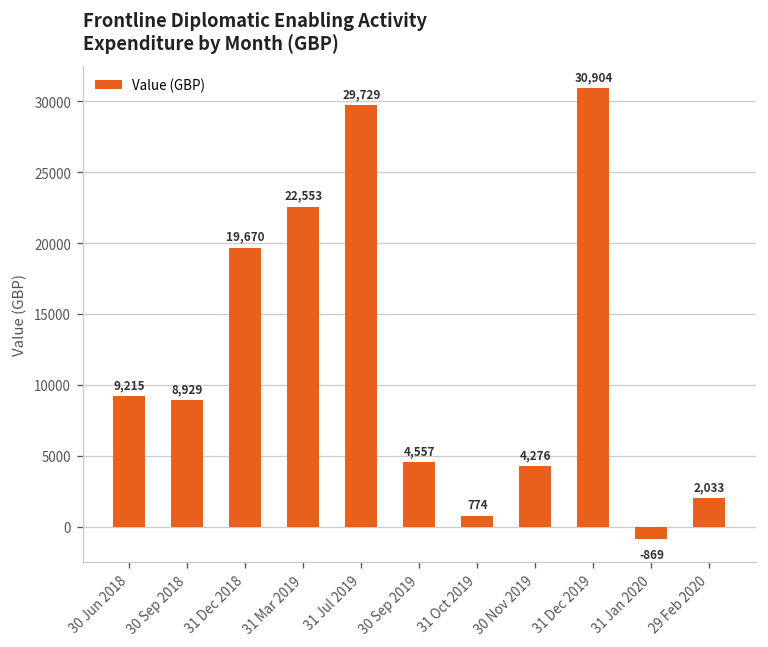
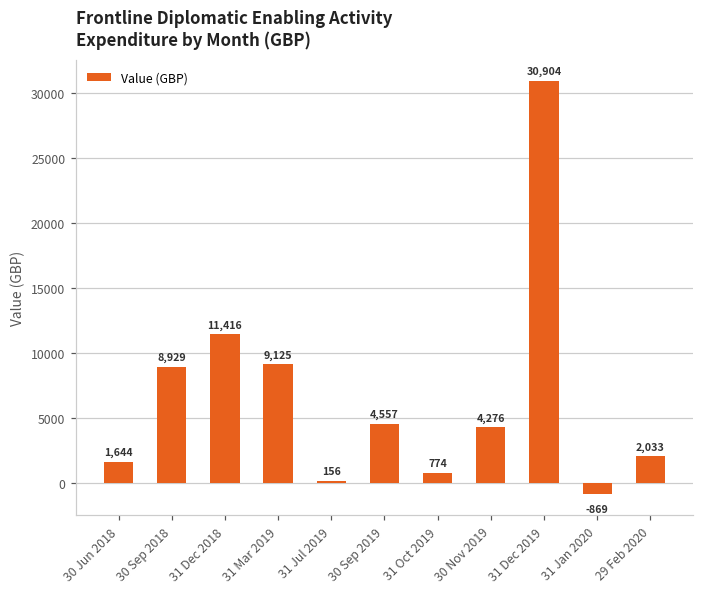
  {
-   "30 Jun 2018": "9,215",
+   "30 Jun 2018": "1,644",
    "30 Sep 2018": "8,929",
-   "31 Dec 2018": "19,670",
-   "31 Mar 2019": "22,553",
-   "31 Jul 2019": "29,729",
+   "31 Dec 2018": "11,416",
+   "31 Mar 2019": "9,125",
+   "31 Jul 2019": "156",
    "30 Sep 2019": "4,557",
    "31 Oct 2019": "774",
    "30 Nov 2019": "4,276",
    "31 Dec 2019": "30,904",
    "31 Jan 2020": "-869",
    "29 Feb 2020": "2,033"
  }
